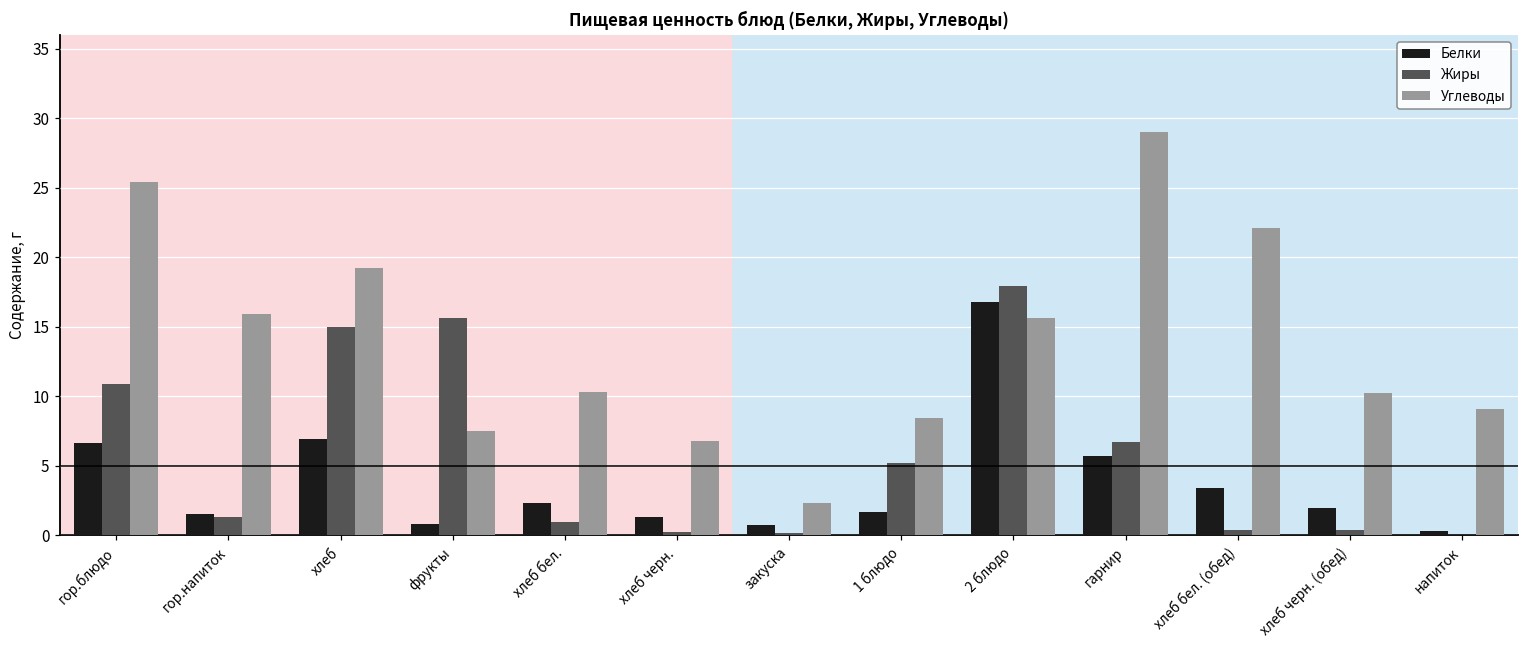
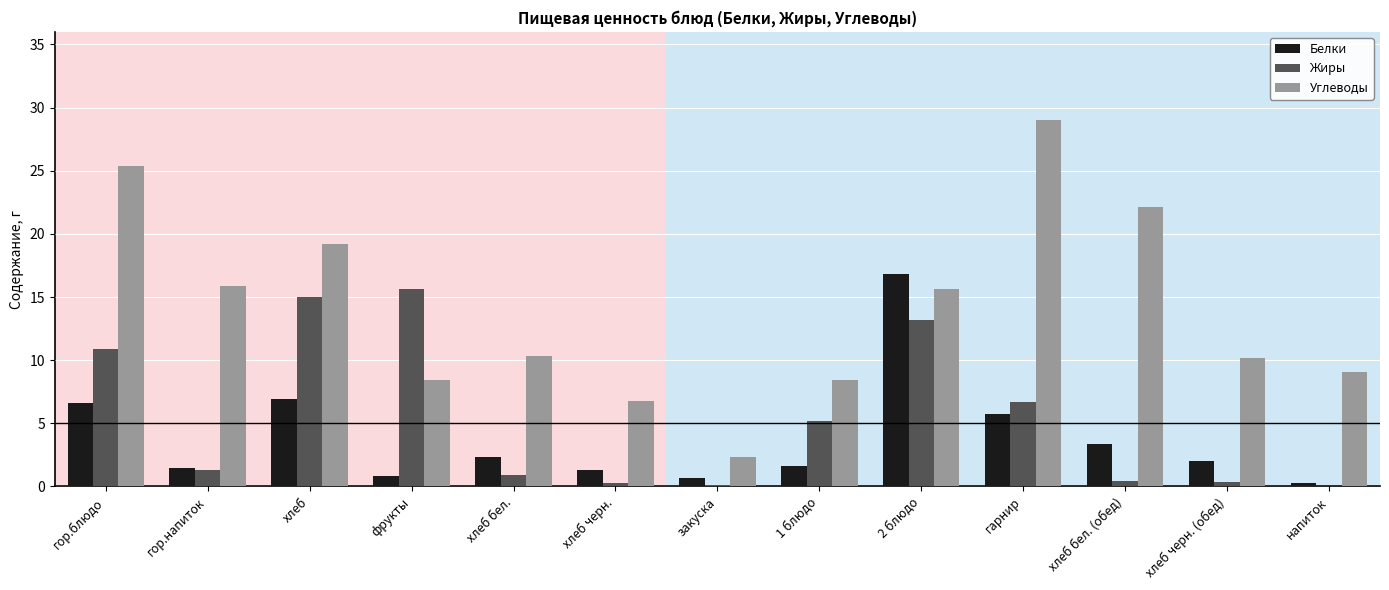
  {
    "Белки": {
      "гор.блюдо": 6.6,
      "гор.напиток": 1.5,
      "хлеб": 6.9,
      "фрукты": 0.8,
      "хлеб бел.": 2.3,
      "хлеб черн.": 1.3,
      "закуска": 0.7,
      "1 блюдо": 1.7,
      "2 блюдо": 16.8,
      "гарнир": 5.7,
      "хлеб бел. (обед)": 3.4,
      "хлеб черн. (обед)": 2.0,
      "напиток": 0.3
    },
    "Жиры": {
      "гор.блюдо": 10.9,
      "гор.напиток": 1.3,
      "хлеб": 15.0,
      "фрукты": 15.6,
      "хлеб бел.": 0.9,
      "хлеб черн.": 0.2,
      "1 блюдо": 5.2,
-     "2 блюдо": 17.9,
+     "2 блюдо": 13.2,
      "гарнир": 6.7,
      "хлеб бел. (обед)": 0.4,
      "хлеб черн. (обед)": 0.4,
      "напиток": 0.0
    },
    "Углеводы": {
      "гор.блюдо": 25.4,
      "гор.напиток": 15.9,
      "хлеб": 19.2,
-     "фрукты": 7.5,
+     "фрукты": 8.4,
      "хлеб бел.": 10.3,
      "хлеб черн.": 6.8,
      "закуска": 2.3,
      "1 блюдо": 8.4,
      "2 блюдо": 15.6,
      "гарнир": 29.0,
      "хлеб бел. (обед)": 22.1,
      "хлеб черн. (обед)": 10.2,
      "напиток": 9.1
    }
  }
